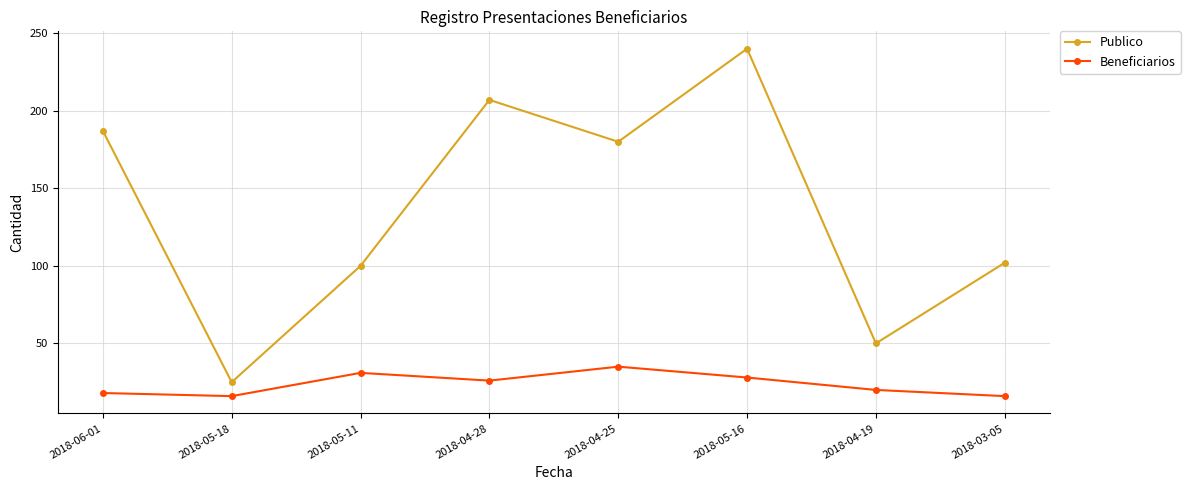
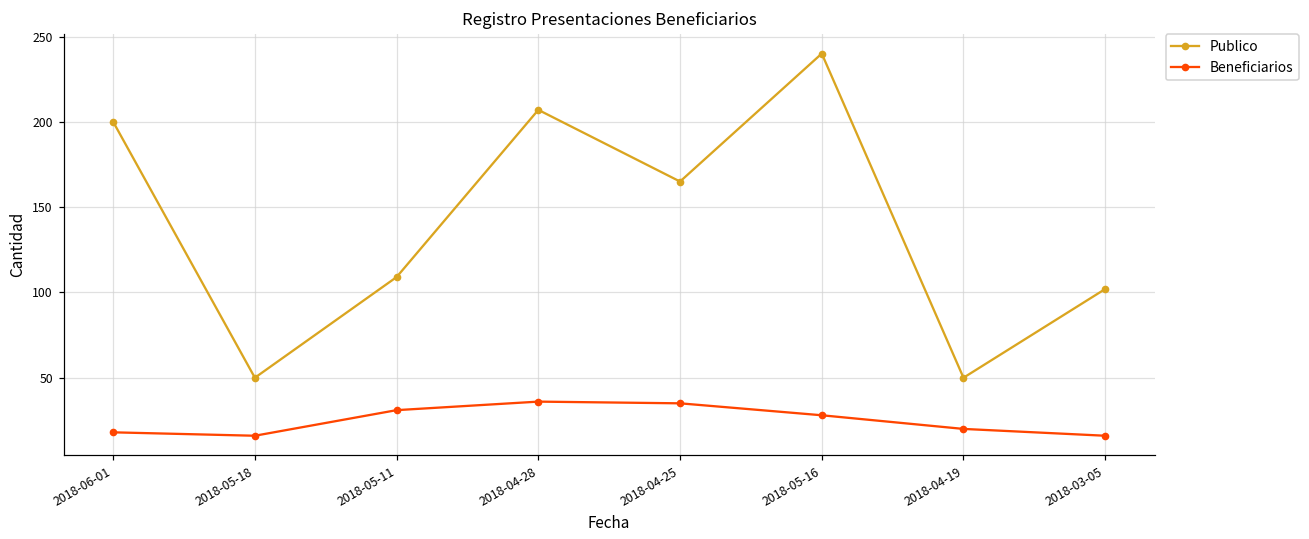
  {
    "Publico": {
-     "2018-06-01": 187,
-     "2018-05-18": 25,
-     "2018-05-11": 100,
+     "2018-06-01": 200,
+     "2018-05-18": 50,
+     "2018-05-11": 109,
      "2018-04-28": 207,
-     "2018-04-25": 180,
+     "2018-04-25": 165,
      "2018-05-16": 240,
      "2018-04-19": 50,
      "2018-03-05": 102
    },
    "Beneficiarios": {
      "2018-06-01": 18,
      "2018-05-18": 16,
      "2018-05-11": 31,
-     "2018-04-28": 26,
+     "2018-04-28": 36,
      "2018-04-25": 35,
      "2018-05-16": 28,
      "2018-04-19": 20,
      "2018-03-05": 16
    }
  }
